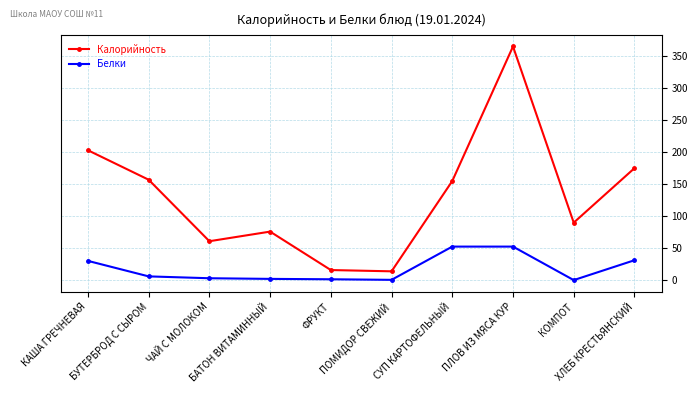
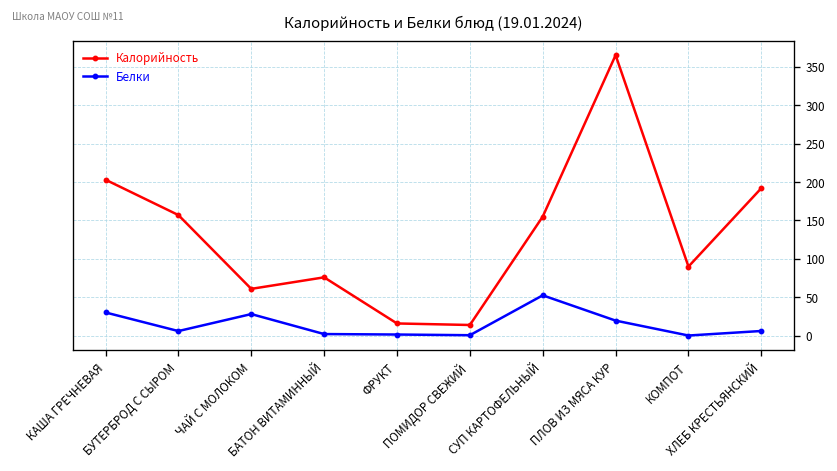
  {
    "Калорийность": {
      "КАША ГРЕЧНЕВАЯ": 200,
      "БУТЕРБРОД С СЫРОМ": 160,
      "ЧАЙ С МОЛОКОМ": 60,
      "БАТОН ВИТАМИННЫЙ": 80,
      "ФРУКТ": 20,
      "ПОМИДОР СВЕЖИЙ": 10,
      "СУП КАРТОФЕЛЬНЫЙ": 160,
      "ПЛОВ ИЗ МЯСА КУР": 370,
      "КОМПОТ": 90,
-     "ХЛЕБ КРЕСТЬЯНСКИЙ": 180
+     "ХЛЕБ КРЕСТЬЯНСКИЙ": 190
    },
    "Белки": {
      "КАША ГРЕЧНЕВАЯ": 30,
      "БУТЕРБРОД С СЫРОМ": 10,
-     "ЧАЙ С МОЛОКОМ": 0,
+     "ЧАЙ С МОЛОКОМ": 30,
      "БАТОН ВИТАМИННЫЙ": 0,
      "ФРУКТ": 0,
      "ПОМИДОР СВЕЖИЙ": 0,
      "СУП КАРТОФЕЛЬНЫЙ": 50,
-     "ПЛОВ ИЗ МЯСА КУР": 50,
+     "ПЛОВ ИЗ МЯСА КУР": 20,
      "КОМПОТ": 0,
-     "ХЛЕБ КРЕСТЬЯНСКИЙ": 30
+     "ХЛЕБ КРЕСТЬЯНСКИЙ": 10
    }
  }
